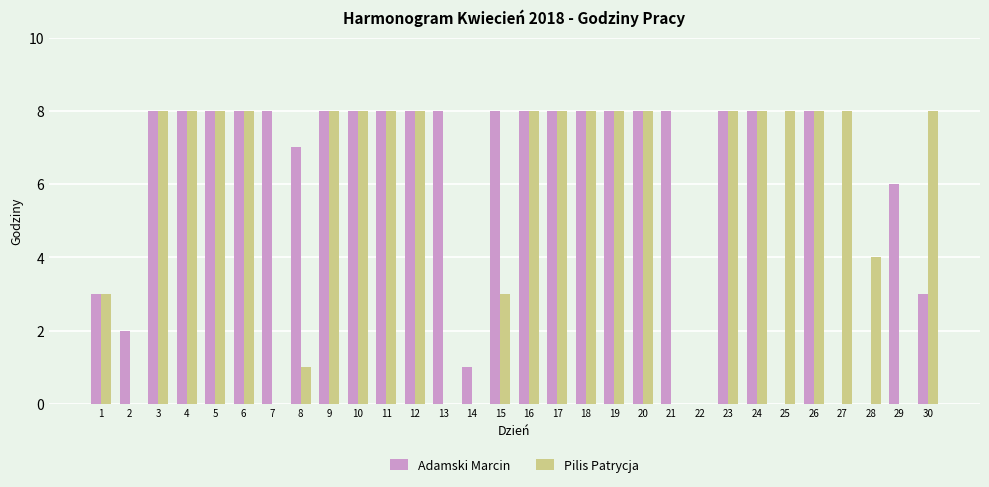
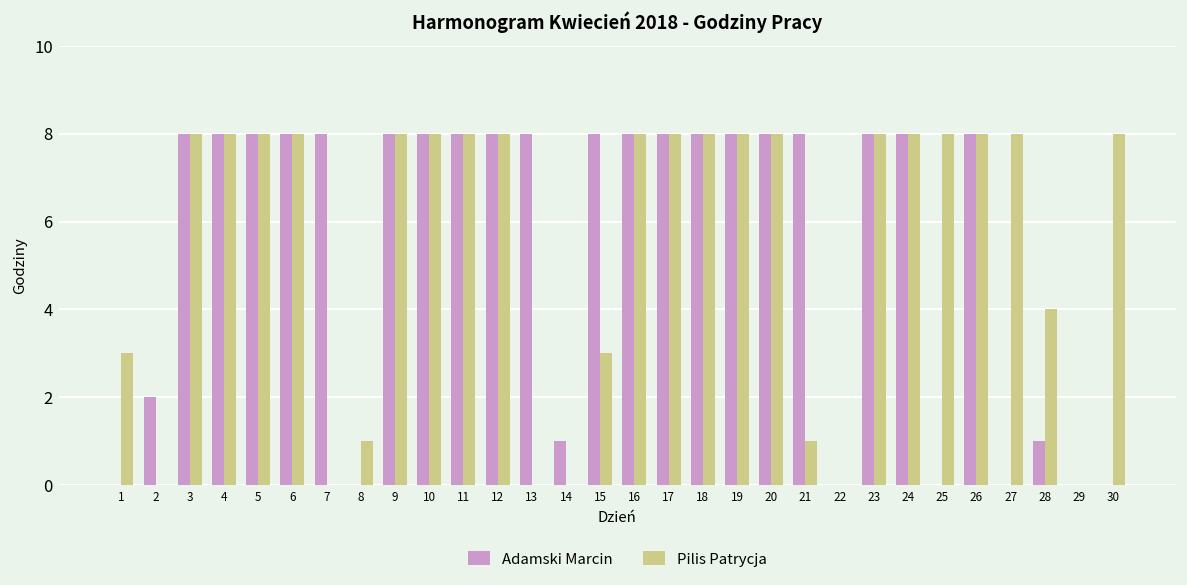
  {
    "Adamski Marcin": {
-     "1": 3,
+     "1": 0,
      "2": 2,
      "3": 8,
      "4": 8,
      "5": 8,
      "6": 8,
      "7": 8,
-     "8": 7,
+     "8": 0,
      "9": 8,
      "10": 8,
      "11": 8,
      "12": 8,
      "13": 8,
      "14": 1,
      "15": 8,
      "16": 8,
      "17": 8,
      "18": 8,
      "19": 8,
      "20": 8,
      "21": 8,
      "22": 0,
      "23": 8,
      "24": 8,
      "25": 0,
      "26": 8,
      "27": 0,
-     "28": 0,
-     "29": 6,
-     "30": 3
+     "28": 1,
+     "29": 0,
+     "30": 0
    },
    "Pilis Patrycja": {
      "1": 3,
      "2": 0,
      "3": 8,
      "4": 8,
      "5": 8,
      "6": 8,
      "7": 0,
      "8": 1,
      "9": 8,
      "10": 8,
      "11": 8,
      "12": 8,
      "13": 0,
      "14": 0,
      "15": 3,
      "16": 8,
      "17": 8,
      "18": 8,
      "19": 8,
      "20": 8,
-     "21": 0,
+     "21": 1,
      "22": 0,
      "23": 8,
      "24": 8,
      "25": 8,
      "26": 8,
      "27": 8,
      "28": 4,
      "29": 0,
      "30": 8
    }
  }
